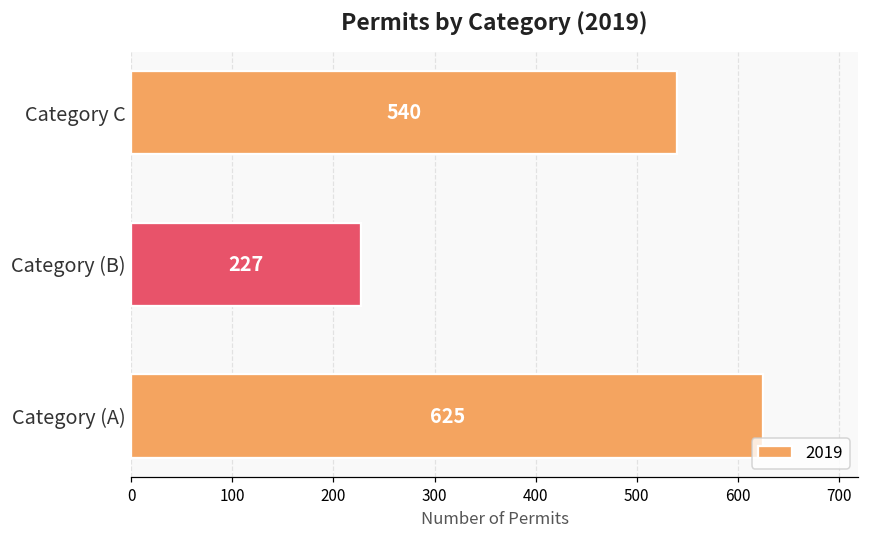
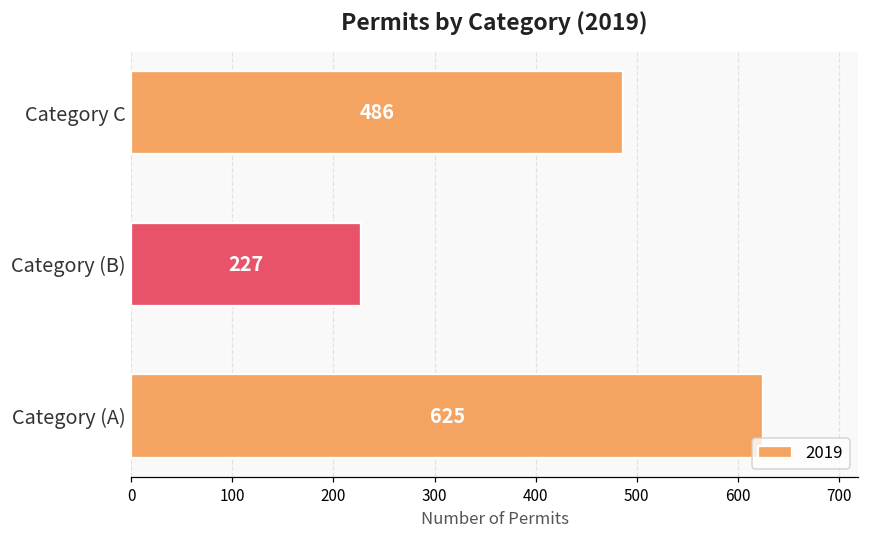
  {
-   "Category C": 540,
+   "Category C": 486,
    "Category (B)": 227,
    "Category (A)": 625
  }
